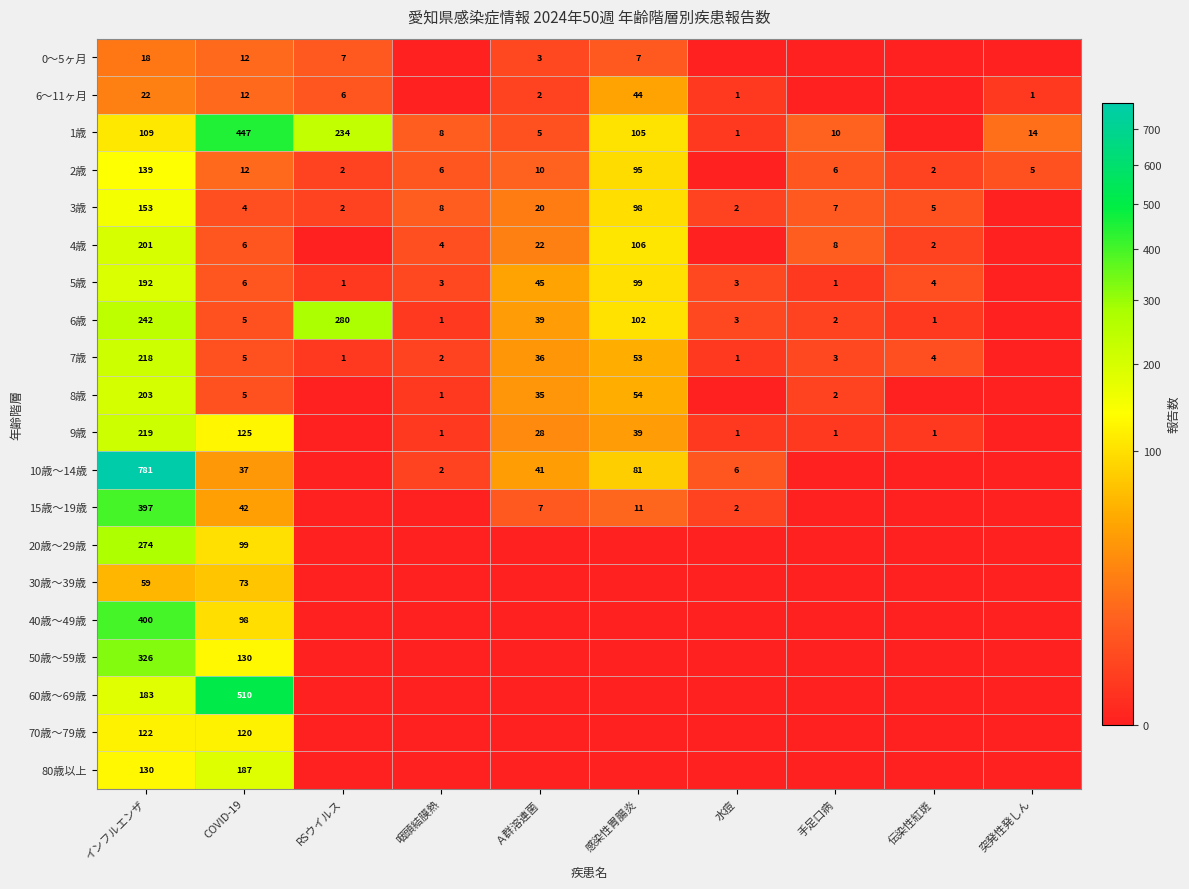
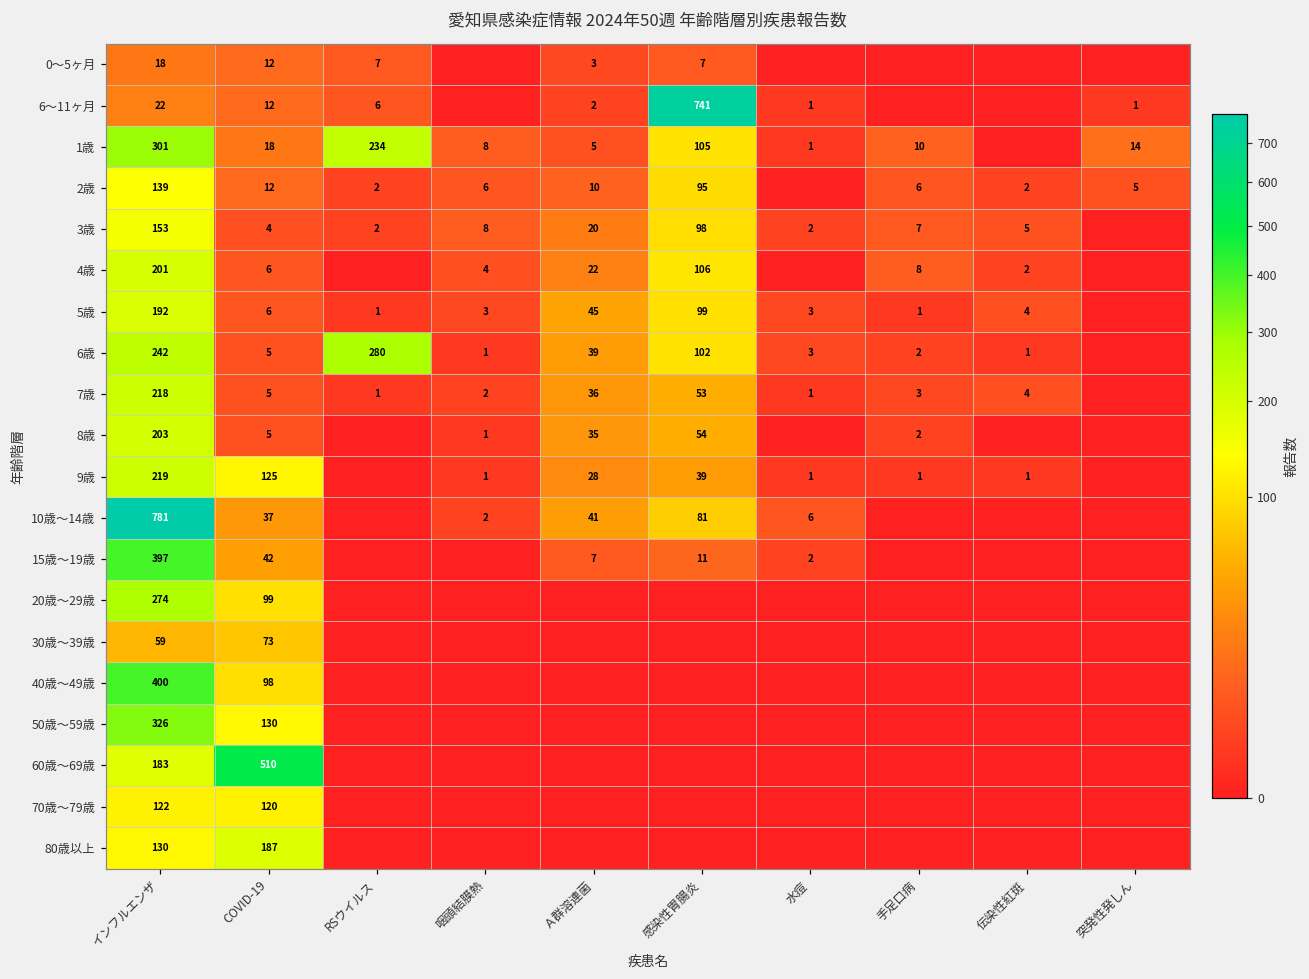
  {
    "0～5ヶ月": {
      "インフルエンザ": 18,
      "COVID-19": 12,
      "RSウイルス": 7,
      "Ａ群溶連菌": 3,
      "感染性胃腸炎": 7
    },
    "6～11ヶ月": {
      "インフルエンザ": 22,
      "COVID-19": 12,
      "RSウイルス": 6,
      "Ａ群溶連菌": 2,
-     "感染性胃腸炎": 44,
+     "感染性胃腸炎": 741,
      "水痘": 1,
      "突発性発しん": 1
    },
    "1歳": {
-     "インフルエンザ": 109,
-     "COVID-19": 447,
+     "インフルエンザ": 301,
+     "COVID-19": 18,
      "RSウイルス": 234,
      "咽頭結膜熱": 8,
      "Ａ群溶連菌": 5,
      "感染性胃腸炎": 105,
      "水痘": 1,
      "手足口病": 10,
      "突発性発しん": 14
    },
    "2歳": {
      "インフルエンザ": 139,
      "COVID-19": 12,
      "RSウイルス": 2,
      "咽頭結膜熱": 6,
      "Ａ群溶連菌": 10,
      "感染性胃腸炎": 95,
      "手足口病": 6,
      "伝染性紅斑": 2,
      "突発性発しん": 5
    },
    "3歳": {
      "インフルエンザ": 153,
      "COVID-19": 4,
      "RSウイルス": 2,
      "咽頭結膜熱": 8,
      "Ａ群溶連菌": 20,
      "感染性胃腸炎": 98,
      "水痘": 2,
      "手足口病": 7,
      "伝染性紅斑": 5
    },
    "4歳": {
      "インフルエンザ": 201,
      "COVID-19": 6,
      "咽頭結膜熱": 4,
      "Ａ群溶連菌": 22,
      "感染性胃腸炎": 106,
      "手足口病": 8,
      "伝染性紅斑": 2
    },
    "5歳": {
      "インフルエンザ": 192,
      "COVID-19": 6,
      "RSウイルス": 1,
      "咽頭結膜熱": 3,
      "Ａ群溶連菌": 45,
      "感染性胃腸炎": 99,
      "水痘": 3,
      "手足口病": 1,
      "伝染性紅斑": 4
    },
    "6歳": {
      "インフルエンザ": 242,
      "COVID-19": 5,
      "RSウイルス": 280,
      "咽頭結膜熱": 1,
      "Ａ群溶連菌": 39,
      "感染性胃腸炎": 102,
      "水痘": 3,
      "手足口病": 2,
      "伝染性紅斑": 1
    },
    "7歳": {
      "インフルエンザ": 218,
      "COVID-19": 5,
      "RSウイルス": 1,
      "咽頭結膜熱": 2,
      "Ａ群溶連菌": 36,
      "感染性胃腸炎": 53,
      "水痘": 1,
      "手足口病": 3,
      "伝染性紅斑": 4
    },
    "8歳": {
      "インフルエンザ": 203,
      "COVID-19": 5,
      "咽頭結膜熱": 1,
      "Ａ群溶連菌": 35,
      "感染性胃腸炎": 54,
      "手足口病": 2
    },
    "9歳": {
      "インフルエンザ": 219,
      "COVID-19": 125,
      "咽頭結膜熱": 1,
      "Ａ群溶連菌": 28,
      "感染性胃腸炎": 39,
      "水痘": 1,
      "手足口病": 1,
      "伝染性紅斑": 1
    },
    "10歳～14歳": {
      "インフルエンザ": 781,
      "COVID-19": 37,
      "咽頭結膜熱": 2,
      "Ａ群溶連菌": 41,
      "感染性胃腸炎": 81,
      "水痘": 6
    },
    "15歳～19歳": {
      "インフルエンザ": 397,
      "COVID-19": 42,
      "Ａ群溶連菌": 7,
      "感染性胃腸炎": 11,
      "水痘": 2
    },
    "20歳～29歳": {
      "インフルエンザ": 274,
      "COVID-19": 99
    },
    "30歳～39歳": {
      "インフルエンザ": 59,
      "COVID-19": 73
    },
    "40歳～49歳": {
      "インフルエンザ": 400,
      "COVID-19": 98
    },
    "50歳～59歳": {
      "インフルエンザ": 326,
      "COVID-19": 130
    },
    "60歳～69歳": {
      "インフルエンザ": 183,
      "COVID-19": 510
    },
    "70歳～79歳": {
      "インフルエンザ": 122,
      "COVID-19": 120
    },
    "80歳以上": {
      "インフルエンザ": 130,
      "COVID-19": 187
    }
  }
